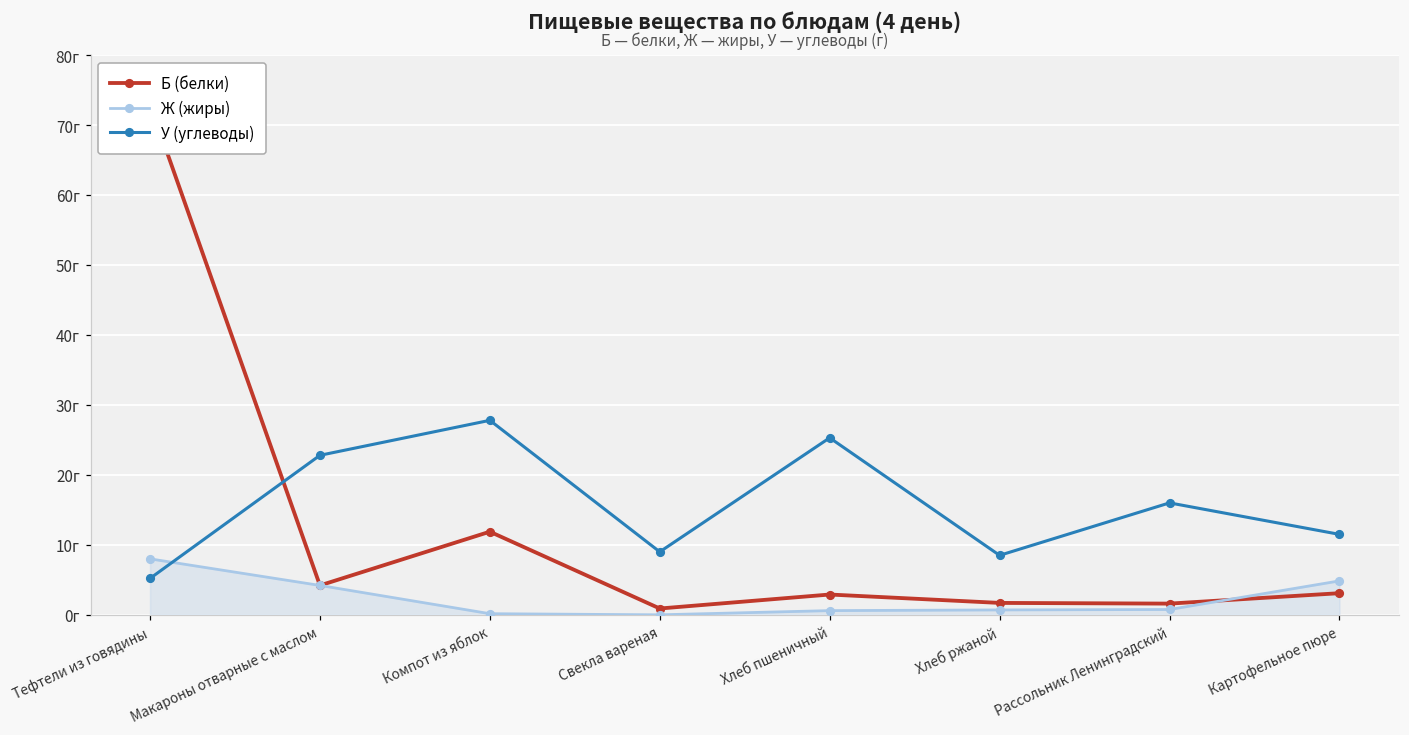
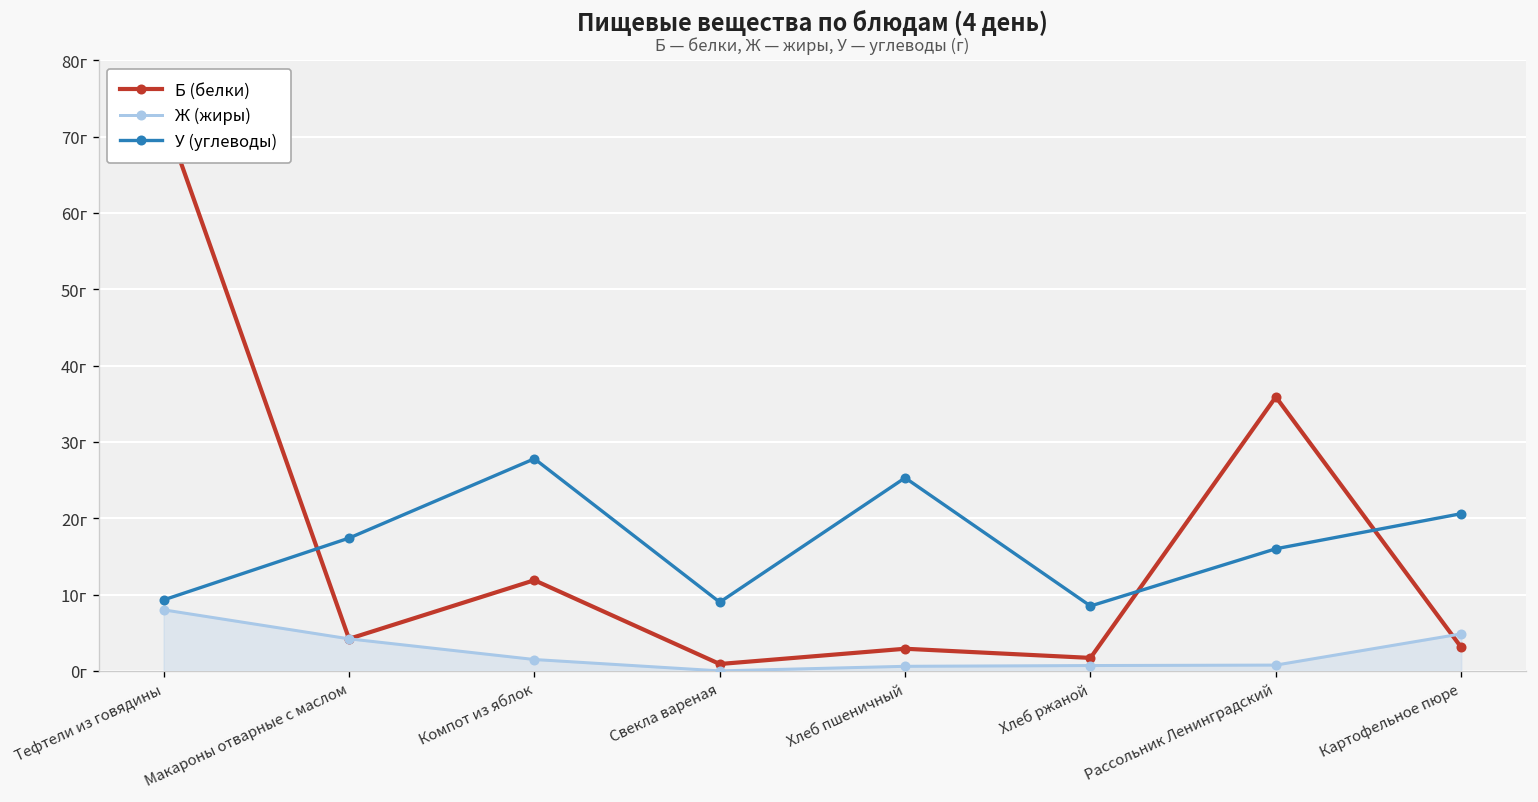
  {
    "Б (белки)": {
      "Компот из яблок": "12г",
      "Свекла вареная": "1г",
      "Хлеб пшеничный": "3г",
      "Хлеб ржаной": "2г",
-     "Рассольник Ленинградский": "2г",
+     "Рассольник Ленинградский": "36г",
      "Картофельное пюре": "3г"
    },
    "Ж (жиры)": {
      "Тефтели из говядины": "8г",
-     "Компот из яблок": "0г",
+     "Компот из яблок": "1г",
      "Свекла вареная": "0г",
      "Хлеб пшеничный": "1г",
      "Хлеб ржаной": "1г",
      "Рассольник Ленинградский": "1г",
      "Картофельное пюре": "5г"
    },
    "У (углеводы)": {
-     "Тефтели из говядины": "5г",
-     "Макароны отварные с маслом": "23г",
+     "Тефтели из говядины": "9г",
+     "Макароны отварные с маслом": "17г",
      "Компот из яблок": "28г",
      "Свекла вареная": "9г",
      "Хлеб пшеничный": "25г",
      "Хлеб ржаной": "9г",
      "Рассольник Ленинградский": "16г",
-     "Картофельное пюре": "12г"
+     "Картофельное пюре": "21г"
    }
  }
